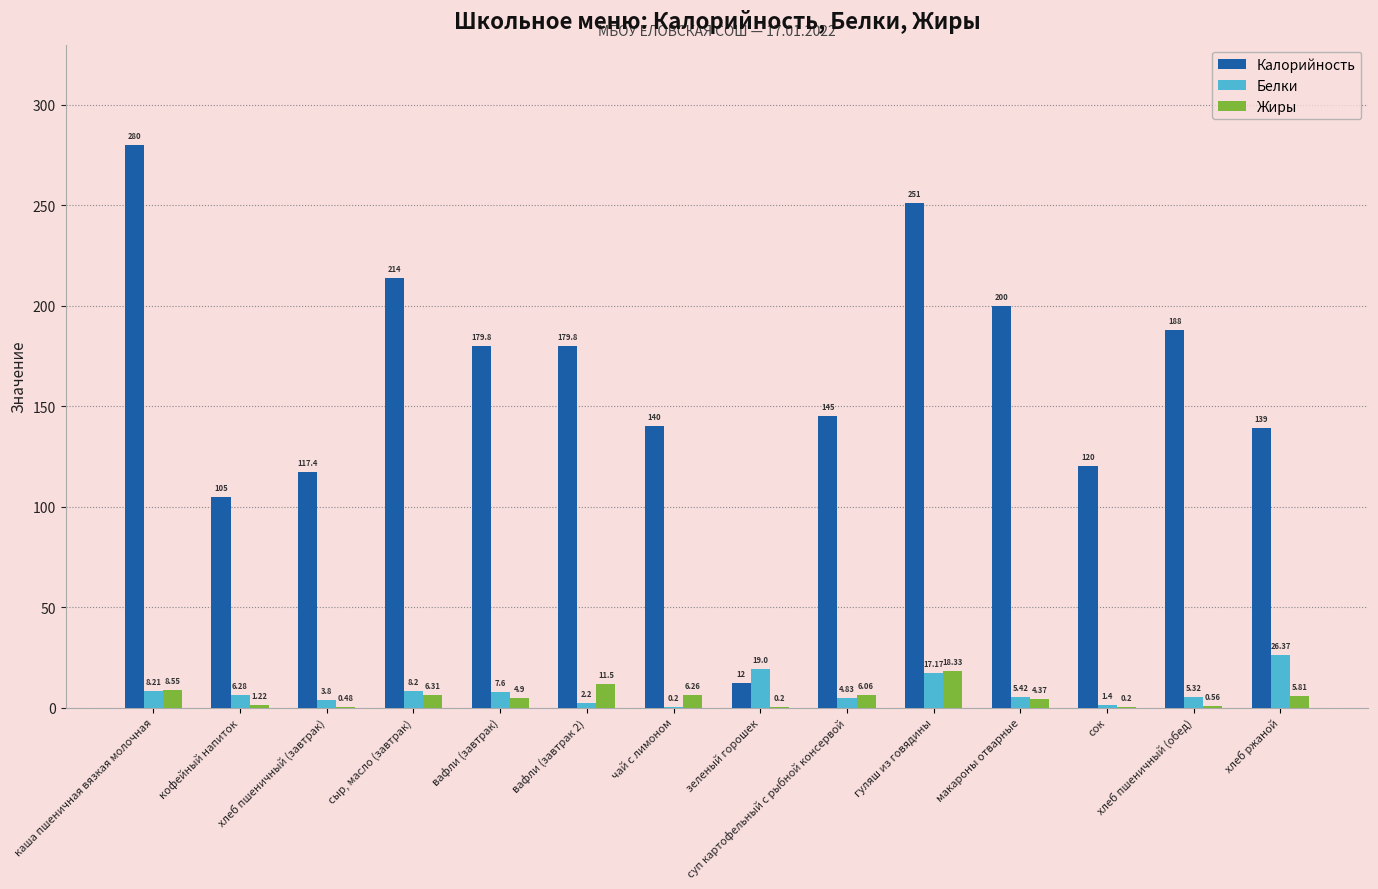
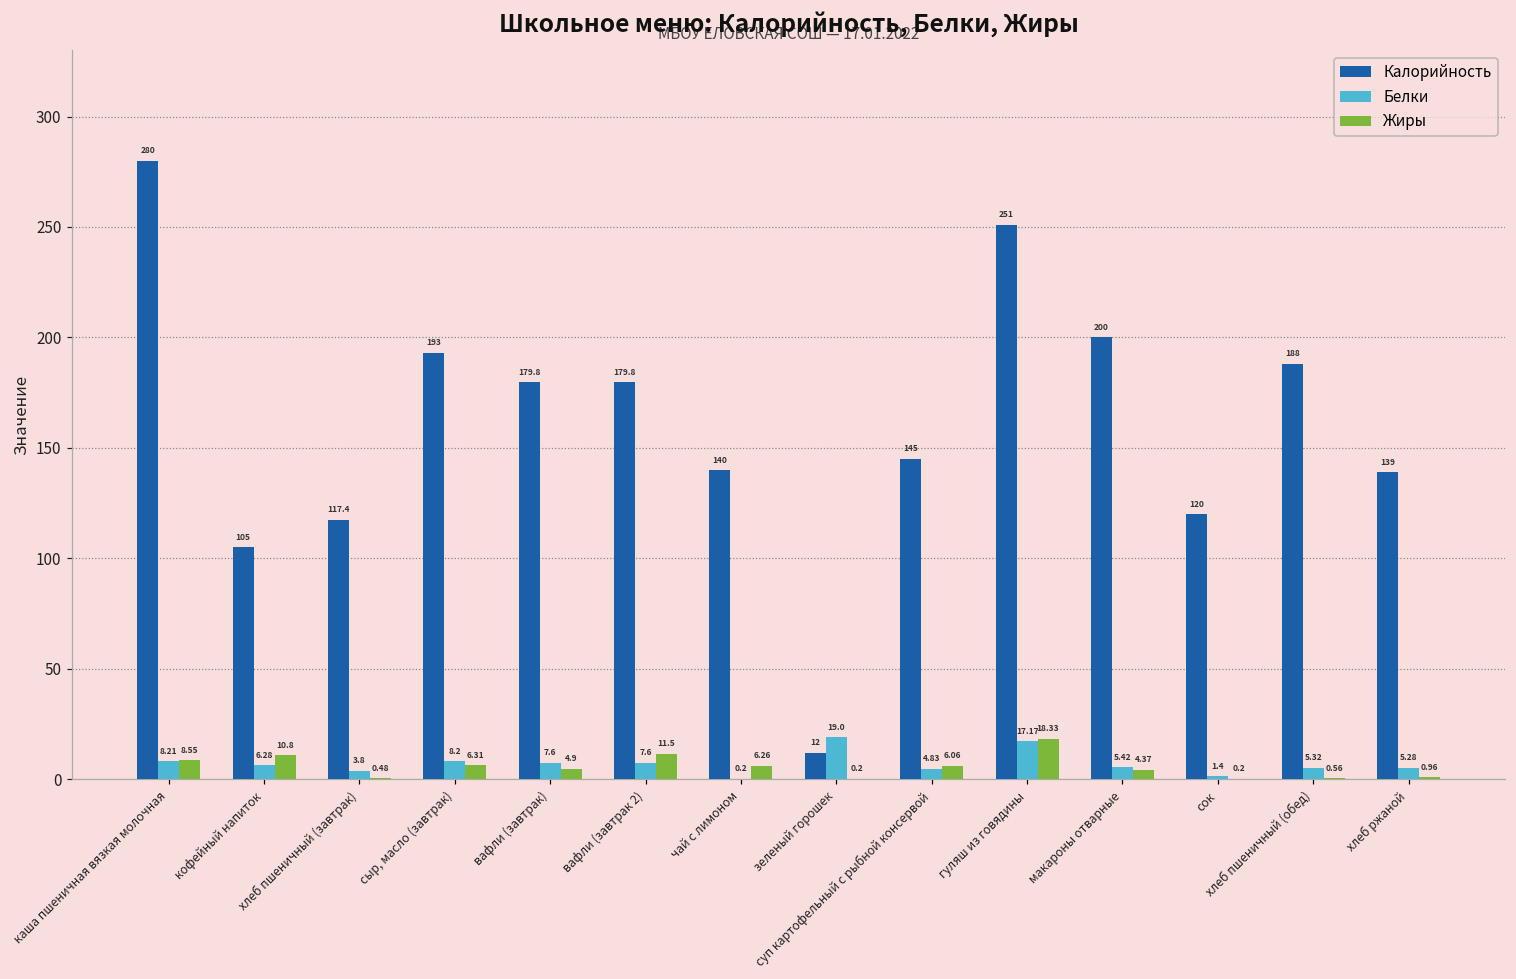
  {
    "Калорийность": {
      "каша пшеничная вязкая молочная": 280,
      "кофейный напиток": 105,
      "хлеб пшеничный (завтрак)": 117.4,
-     "сыр, масло (завтрак)": 214,
+     "сыр, масло (завтрак)": 193,
      "вафли (завтрак)": 179.8,
      "вафли (завтрак 2)": 179.8,
      "чай с лимоном": 140,
      "зеленый горошек": 12,
      "суп картофельный с рыбной консервой": 145,
      "гуляш из говядины": 251,
      "макароны отварные": 200,
      "сок": 120,
      "хлеб пшеничный (обед)": 188,
      "хлеб ржаной": 139
    },
    "Белки": {
      "каша пшеничная вязкая молочная": 8.21,
      "кофейный напиток": 6.28,
      "хлеб пшеничный (завтрак)": 3.8,
      "сыр, масло (завтрак)": 8.2,
      "вафли (завтрак)": 7.6,
-     "вафли (завтрак 2)": 2.2,
+     "вафли (завтрак 2)": 7.6,
      "чай с лимоном": 0.2,
      "зеленый горошек": 19.0,
      "суп картофельный с рыбной консервой": 4.83,
      "гуляш из говядины": 17.17,
      "макароны отварные": 5.42,
      "сок": 1.4,
      "хлеб пшеничный (обед)": 5.32,
-     "хлеб ржаной": 26.37
+     "хлеб ржаной": 5.28
    },
    "Жиры": {
      "каша пшеничная вязкая молочная": 8.55,
-     "кофейный напиток": 1.22,
+     "кофейный напиток": 10.8,
      "хлеб пшеничный (завтрак)": 0.48,
      "сыр, масло (завтрак)": 6.31,
      "вафли (завтрак)": 4.9,
      "вафли (завтрак 2)": 11.5,
      "чай с лимоном": 6.26,
      "зеленый горошек": 0.2,
      "суп картофельный с рыбной консервой": 6.06,
      "гуляш из говядины": 18.33,
      "макароны отварные": 4.37,
      "сок": 0.2,
      "хлеб пшеничный (обед)": 0.56,
-     "хлеб ржаной": 5.81
+     "хлеб ржаной": 0.96
    }
  }
